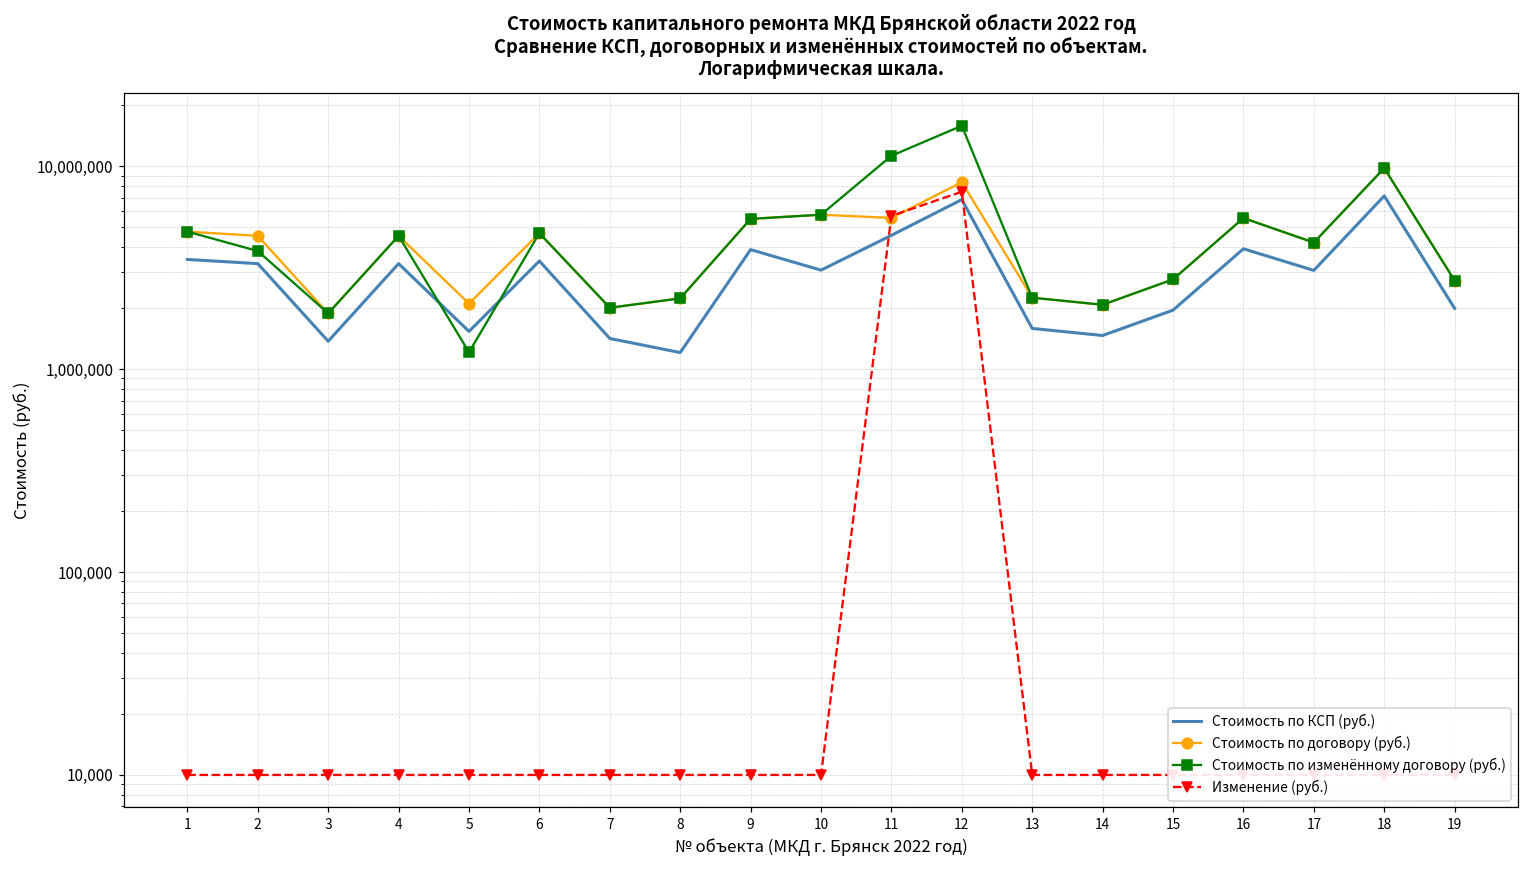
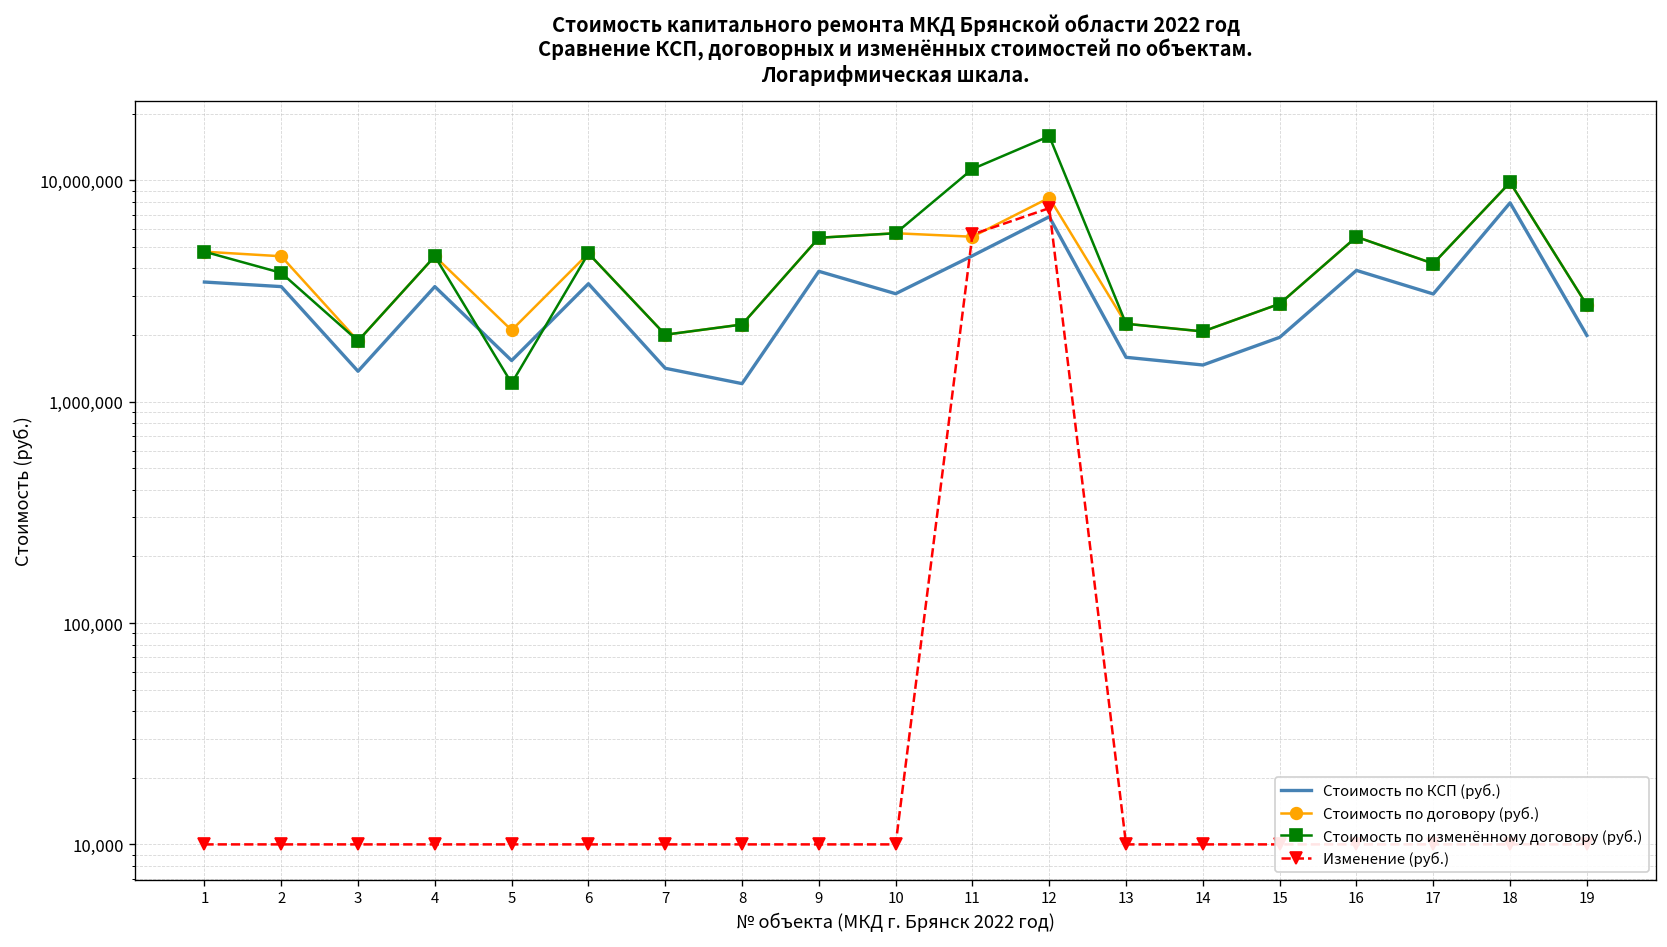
  {
    "Стоимость по КСП (руб.)": {
      "1": "3,500,000",
      "2": "3,300,000",
      "3": "1,400,000",
      "4": "3,300,000",
      "5": "1,500,000",
      "6": "3,400,000",
      "7": "1,400,000",
      "8": "1,200,000",
      "9": "3,900,000",
      "10": "3,100,000",
      "11": "4,600,000",
      "12": "6,800,000",
      "13": "1,600,000",
      "14": "1,500,000",
      "15": "2,000,000",
      "16": "3,900,000",
      "17": "3,100,000",
-     "18": "7,100,000",
+     "18": "7,900,000",
      "19": "2,000,000"
    },
    "Стоимость по договору (руб.)": {
      "2": "4,500,000",
      "5": "2,100,000",
      "12": "8,000,000"
    },
    "Стоимость по изменённому договору (руб.)": {
      "2": "3,800,000",
      "5": "1,200,000",
      "11": "11,000,000",
      "12": "16,000,000"
    },
    "Изменение (руб.)": {
      "1": "10,000",
      "2": "10,000",
      "3": "10,000",
      "4": "10,000",
      "5": "10,000",
      "6": "10,000",
      "7": "10,000",
      "8": "10,000",
      "9": "10,000",
      "10": "10,000",
      "12": "7,500,000",
      "13": "10,000",
      "14": "10,000"
    }
  }
